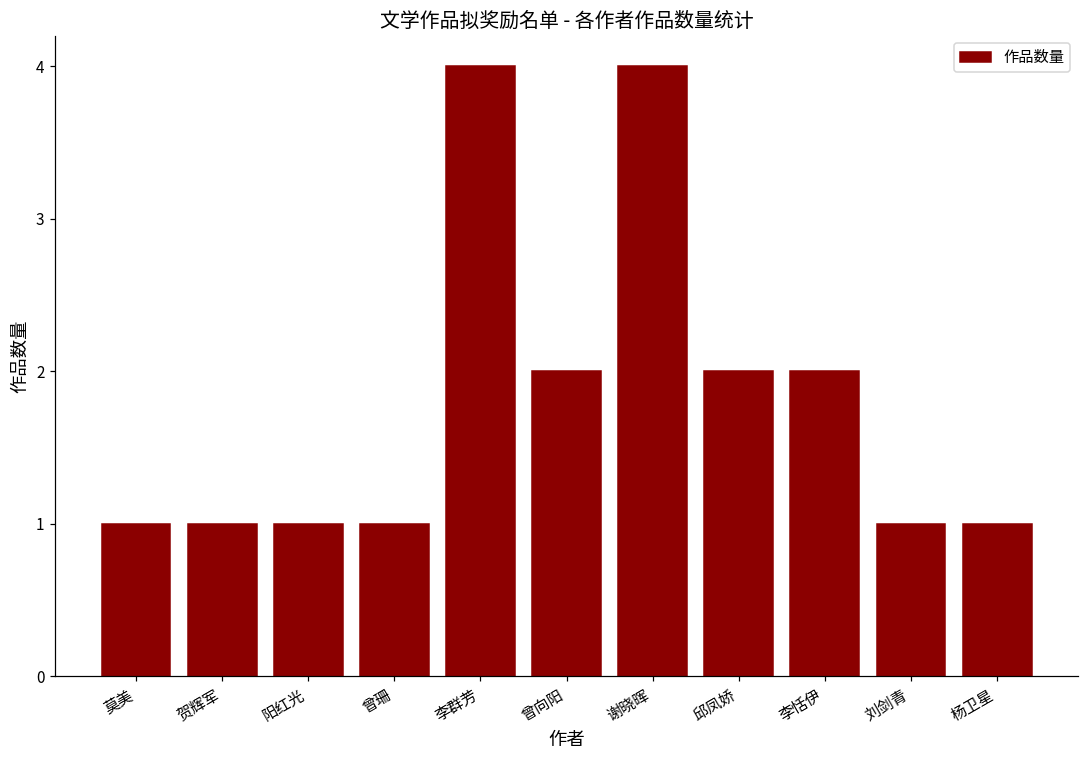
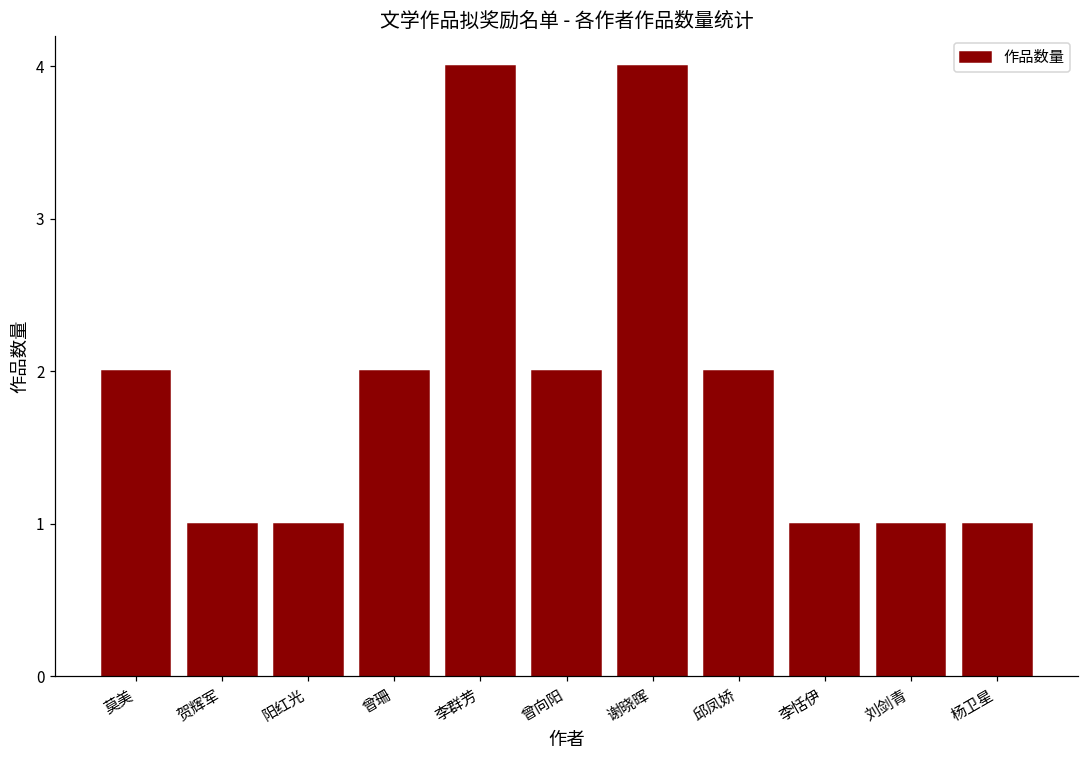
  {
-   "莫美": 1,
+   "莫美": 2,
    "贺辉军": 1,
    "阳红光": 1,
-   "曾珊": 1,
+   "曾珊": 2,
    "李群芳": 4,
    "曾向阳": 2,
    "谢晓晖": 4,
    "邱凤娇": 2,
-   "李恬伊": 2,
+   "李恬伊": 1,
    "刘剑青": 1,
    "杨卫星": 1
  }
